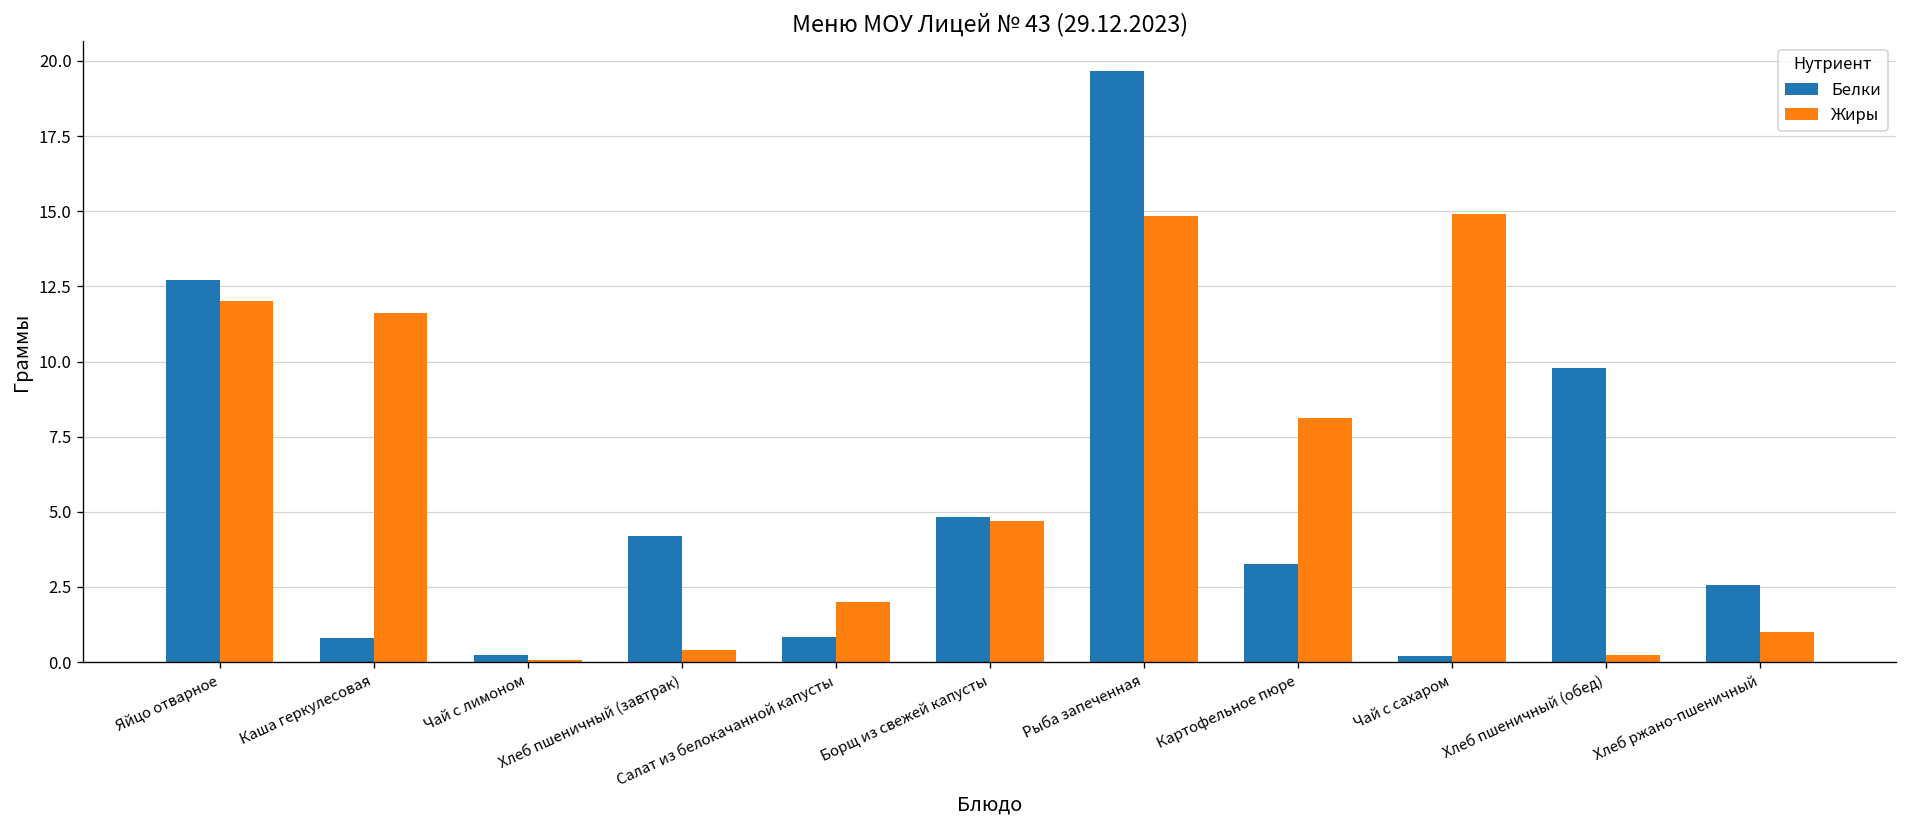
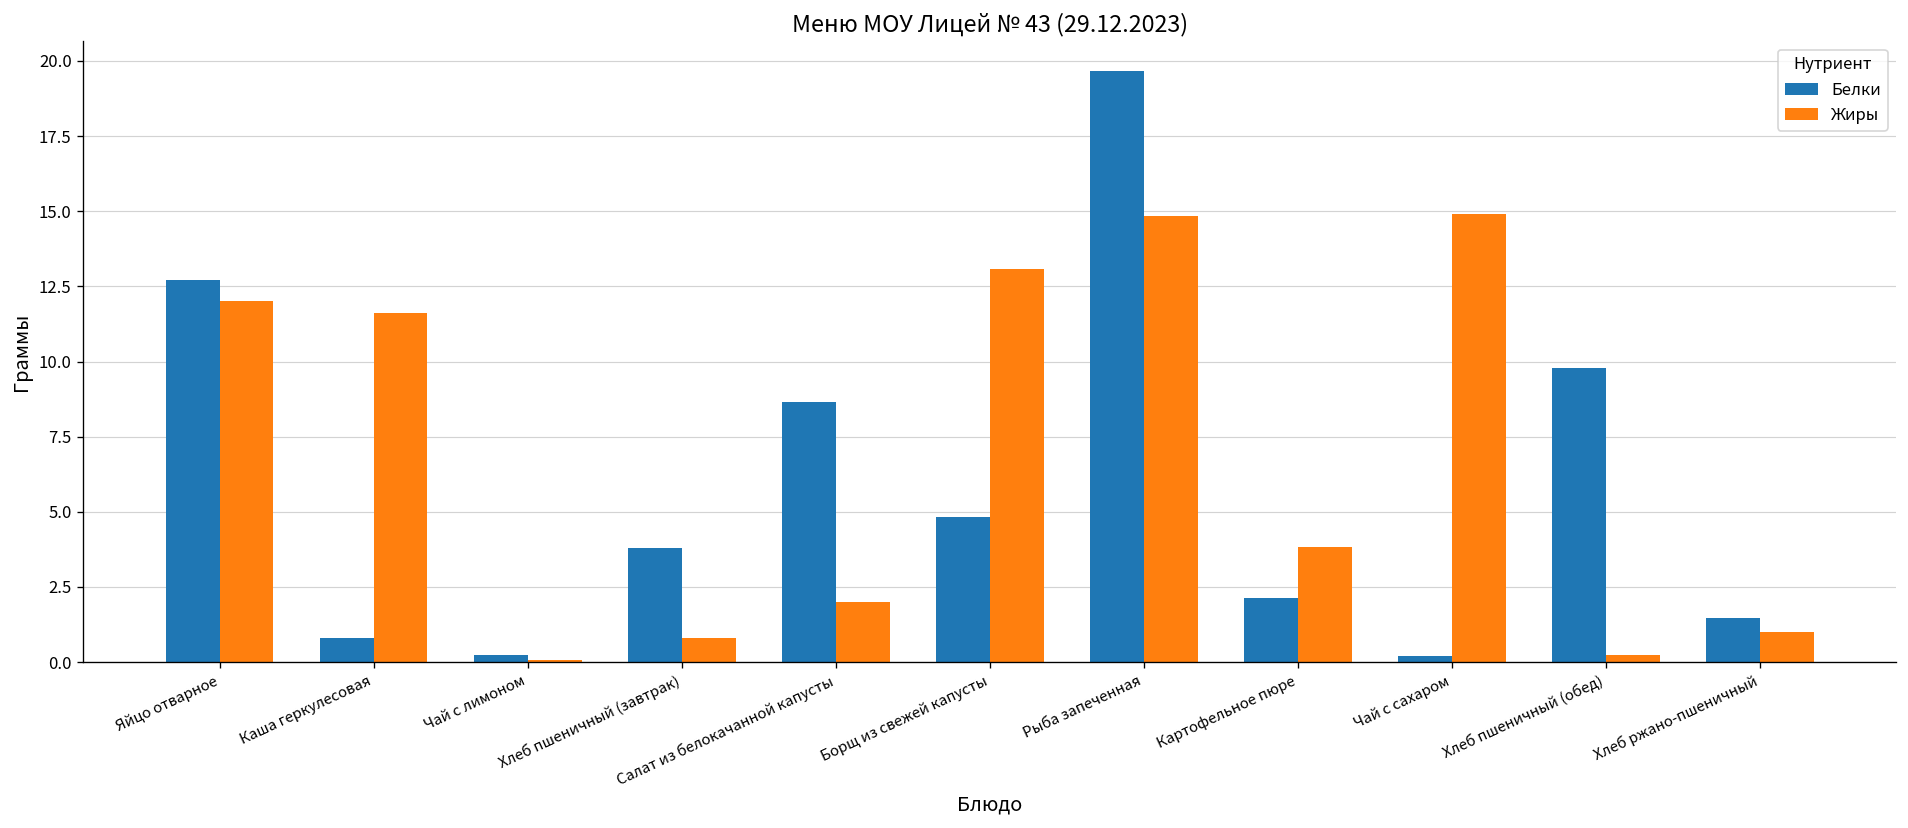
  {
    "Белки": {
      "Яйцо отварное": 12.7,
      "Каша геркулесовая": 0.8,
      "Чай с лимоном": 0.2,
-     "Хлеб пшеничный (завтрак)": 4.2,
-     "Салат из белокачанной капусты": 0.9,
+     "Хлеб пшеничный (завтрак)": 3.8,
+     "Салат из белокачанной капусты": 8.7,
      "Борщ из свежей капусты": 4.8,
      "Рыба запеченная": 19.7,
-     "Картофельное пюре": 3.3,
+     "Картофельное пюре": 2.2,
      "Чай с сахаром": 0.2,
      "Хлеб пшеничный (обед)": 9.8,
-     "Хлеб ржано-пшеничный": 2.6
+     "Хлеб ржано-пшеничный": 1.5
    },
    "Жиры": {
      "Яйцо отварное": 12.0,
      "Каша геркулесовая": 11.6,
-     "Хлеб пшеничный (завтрак)": 0.4,
+     "Хлеб пшеничный (завтрак)": 0.8,
      "Салат из белокачанной капусты": 2.0,
-     "Борщ из свежей капусты": 4.7,
+     "Борщ из свежей капусты": 13.1,
      "Рыба запеченная": 14.9,
-     "Картофельное пюре": 8.1,
+     "Картофельное пюре": 3.8,
      "Чай с сахаром": 14.9,
      "Хлеб пшеничный (обед)": 0.2,
      "Хлеб ржано-пшеничный": 1.0
    }
  }
